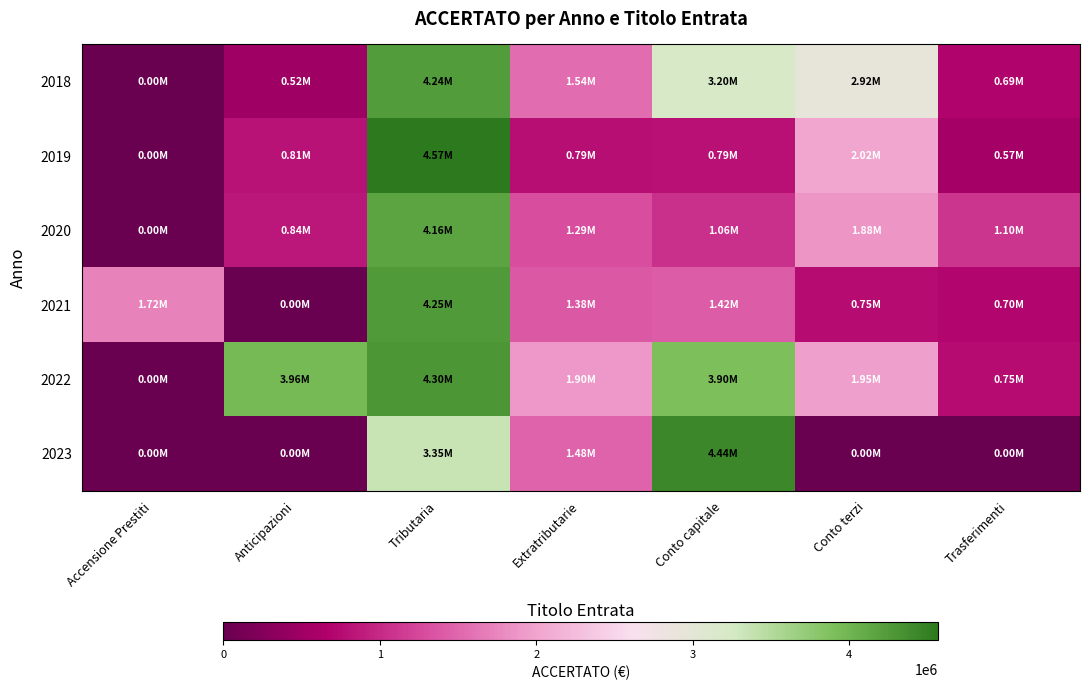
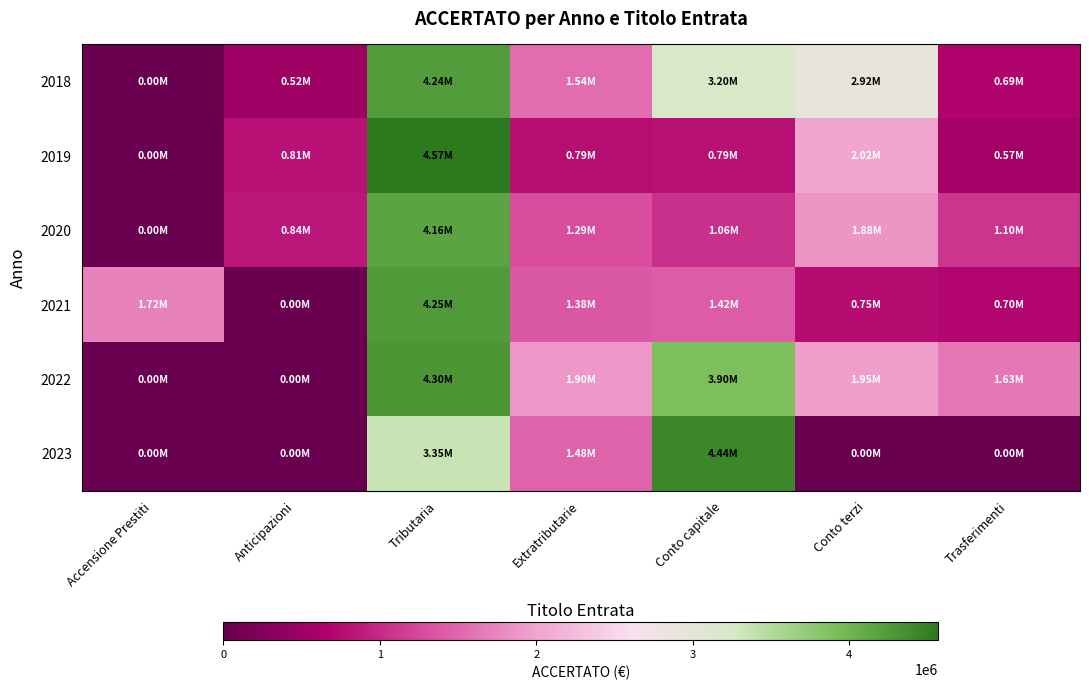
  {
    "2018": {
      "Accensione Prestiti": "0.00M",
      "Anticipazioni": "0.52M",
      "Tributaria": "4.24M",
      "Extratributarie": "1.54M",
      "Conto capitale": "3.20M",
      "Conto terzi": "2.92M",
      "Trasferimenti": "0.69M"
    },
    "2019": {
      "Accensione Prestiti": "0.00M",
      "Anticipazioni": "0.81M",
      "Tributaria": "4.57M",
      "Extratributarie": "0.79M",
      "Conto capitale": "0.79M",
      "Conto terzi": "2.02M",
      "Trasferimenti": "0.57M"
    },
    "2020": {
      "Accensione Prestiti": "0.00M",
      "Anticipazioni": "0.84M",
      "Tributaria": "4.16M",
      "Extratributarie": "1.29M",
      "Conto capitale": "1.06M",
      "Conto terzi": "1.88M",
      "Trasferimenti": "1.10M"
    },
    "2021": {
      "Accensione Prestiti": "1.72M",
      "Anticipazioni": "0.00M",
      "Tributaria": "4.25M",
      "Extratributarie": "1.38M",
      "Conto capitale": "1.42M",
      "Conto terzi": "0.75M",
      "Trasferimenti": "0.70M"
    },
    "2022": {
      "Accensione Prestiti": "0.00M",
-     "Anticipazioni": "3.96M",
+     "Anticipazioni": "0.00M",
      "Tributaria": "4.30M",
      "Extratributarie": "1.90M",
      "Conto capitale": "3.90M",
      "Conto terzi": "1.95M",
-     "Trasferimenti": "0.75M"
+     "Trasferimenti": "1.63M"
    },
    "2023": {
      "Accensione Prestiti": "0.00M",
      "Anticipazioni": "0.00M",
      "Tributaria": "3.35M",
      "Extratributarie": "1.48M",
      "Conto capitale": "4.44M",
      "Conto terzi": "0.00M",
      "Trasferimenti": "0.00M"
    }
  }
